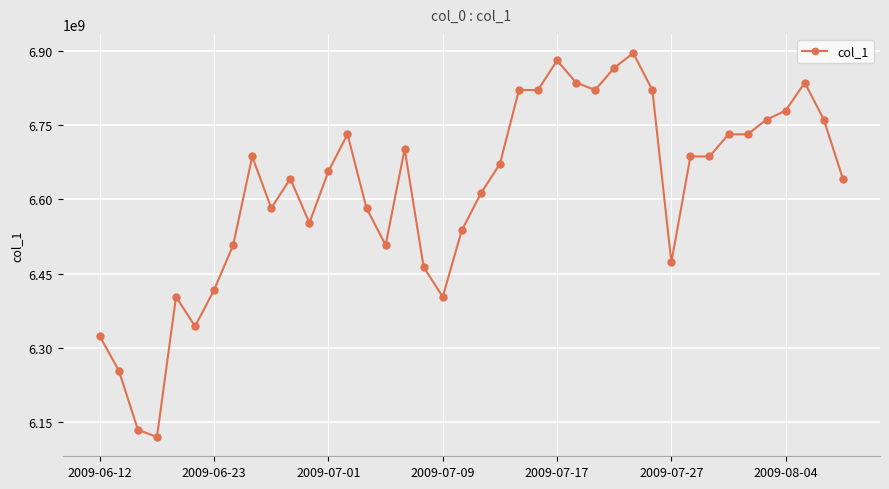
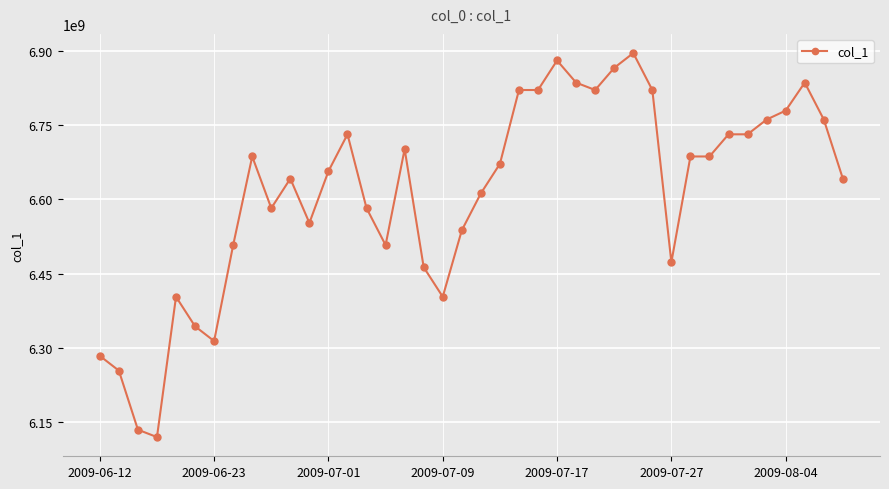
  {
-   "2009-06-12": 6320000000,
-   "2009-06-23": 6420000000,
+   "2009-06-12": 6280000000,
+   "2009-06-23": 6310000000,
    "2009-07-01": 6660000000,
    "2009-07-09": 6400000000,
    "2009-07-17": 6880000000,
    "2009-07-27": 6470000000,
    "2009-08-04": 6780000000
  }
